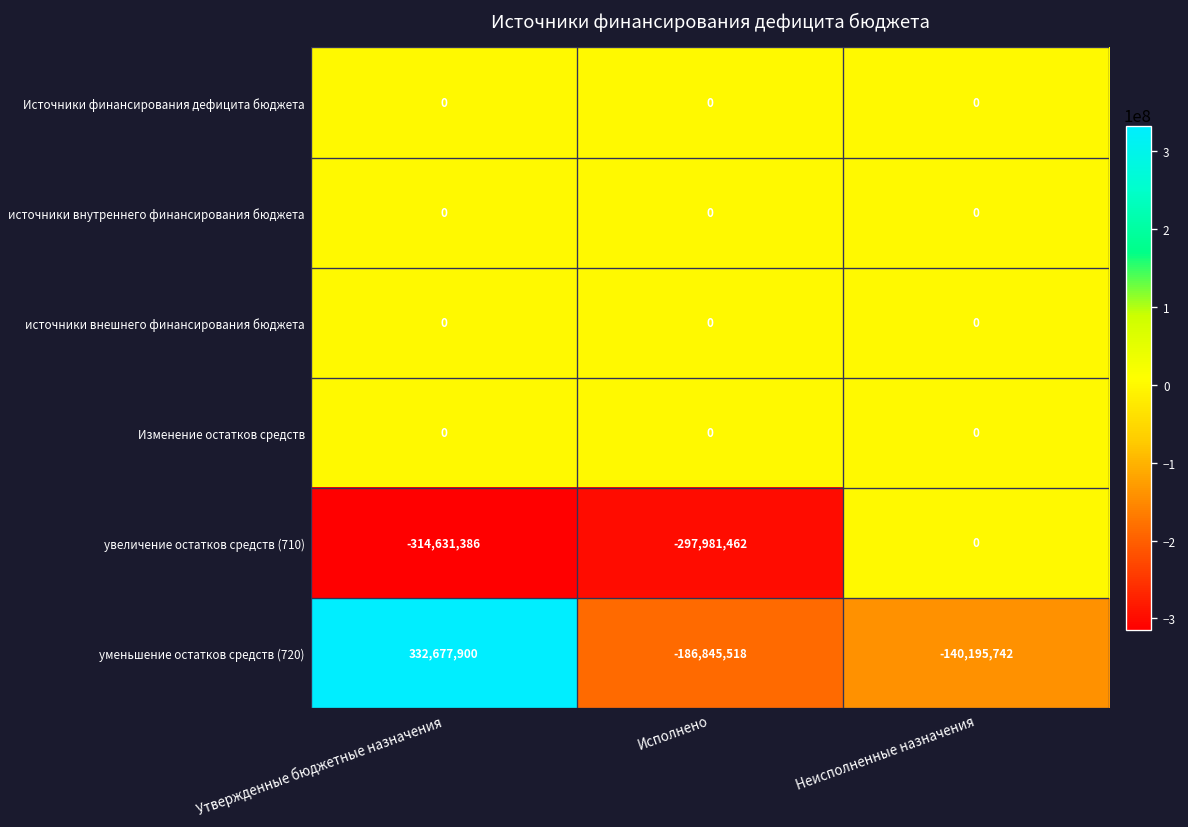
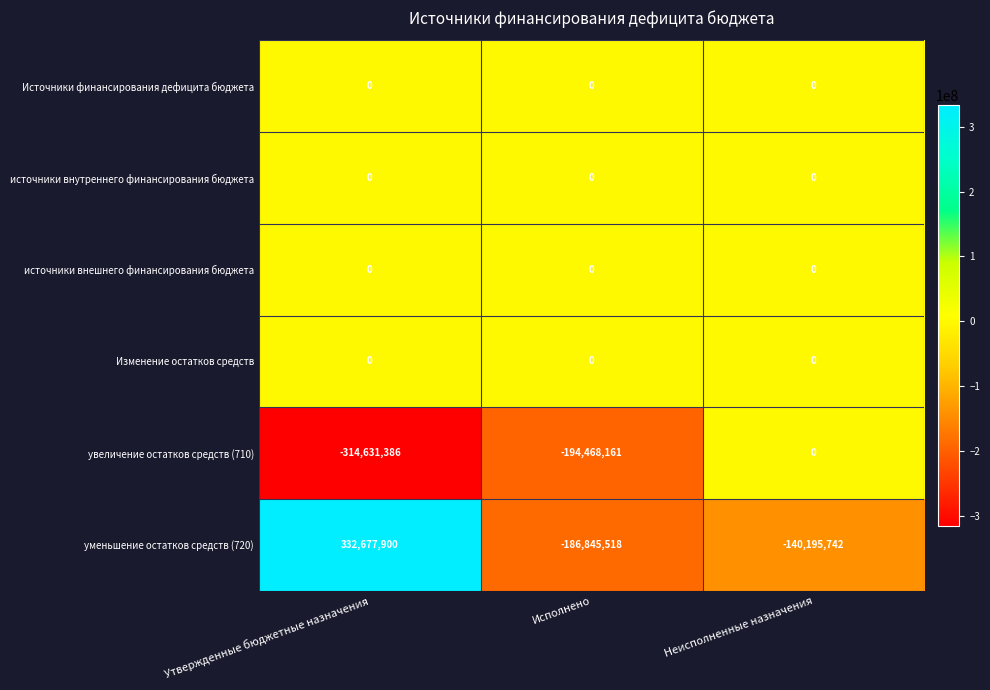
  {
    "Источники финансирования дефицита бюджета": {
      "Утвержденные бюджетные назначения": "0",
      "Исполнено": "0",
      "Неисполненные назначения": "0"
    },
    "источники внутреннего финансирования бюджета": {
      "Утвержденные бюджетные назначения": "0",
      "Исполнено": "0",
      "Неисполненные назначения": "0"
    },
    "источники внешнего финансирования бюджета": {
      "Утвержденные бюджетные назначения": "0",
      "Исполнено": "0",
      "Неисполненные назначения": "0"
    },
    "Изменение остатков средств": {
      "Утвержденные бюджетные назначения": "0",
      "Исполнено": "0",
      "Неисполненные назначения": "0"
    },
    "увеличение остатков средств (710)": {
      "Утвержденные бюджетные назначения": "-314,631,386",
-     "Исполнено": "-297,981,462",
+     "Исполнено": "-194,468,161",
      "Неисполненные назначения": "0"
    },
    "уменьшение остатков средств (720)": {
      "Утвержденные бюджетные назначения": "332,677,900",
      "Исполнено": "-186,845,518",
      "Неисполненные назначения": "-140,195,742"
    }
  }
